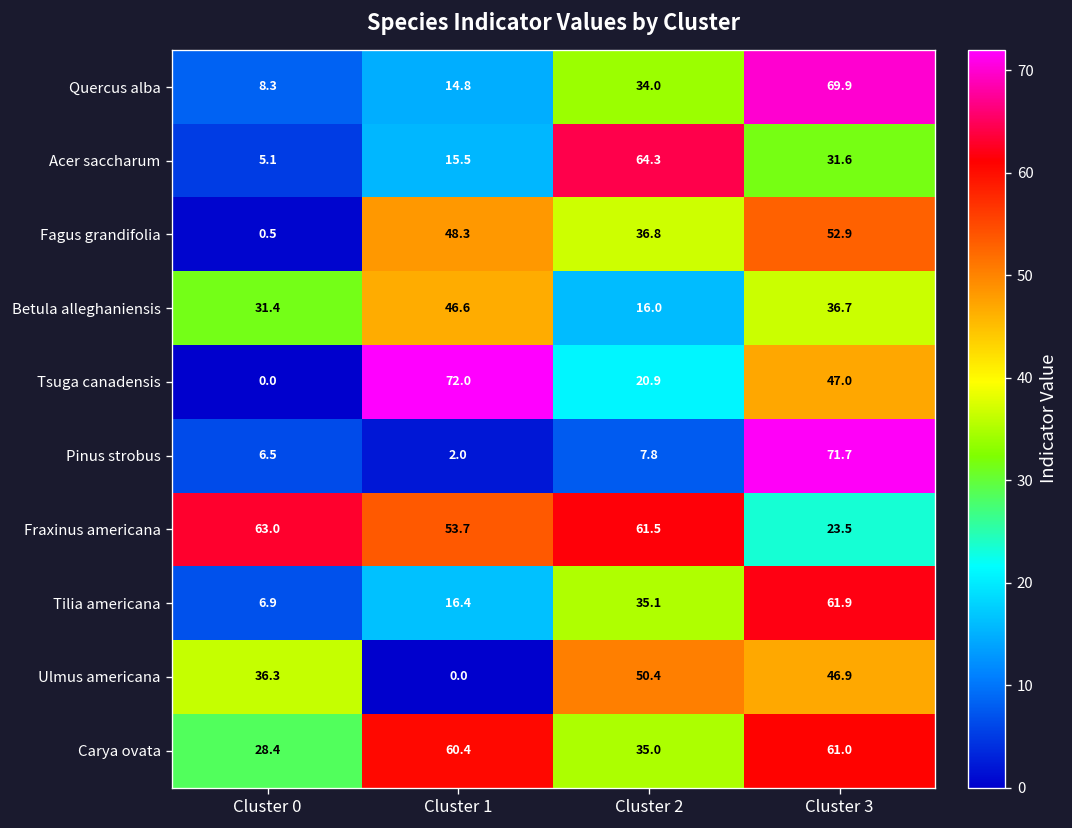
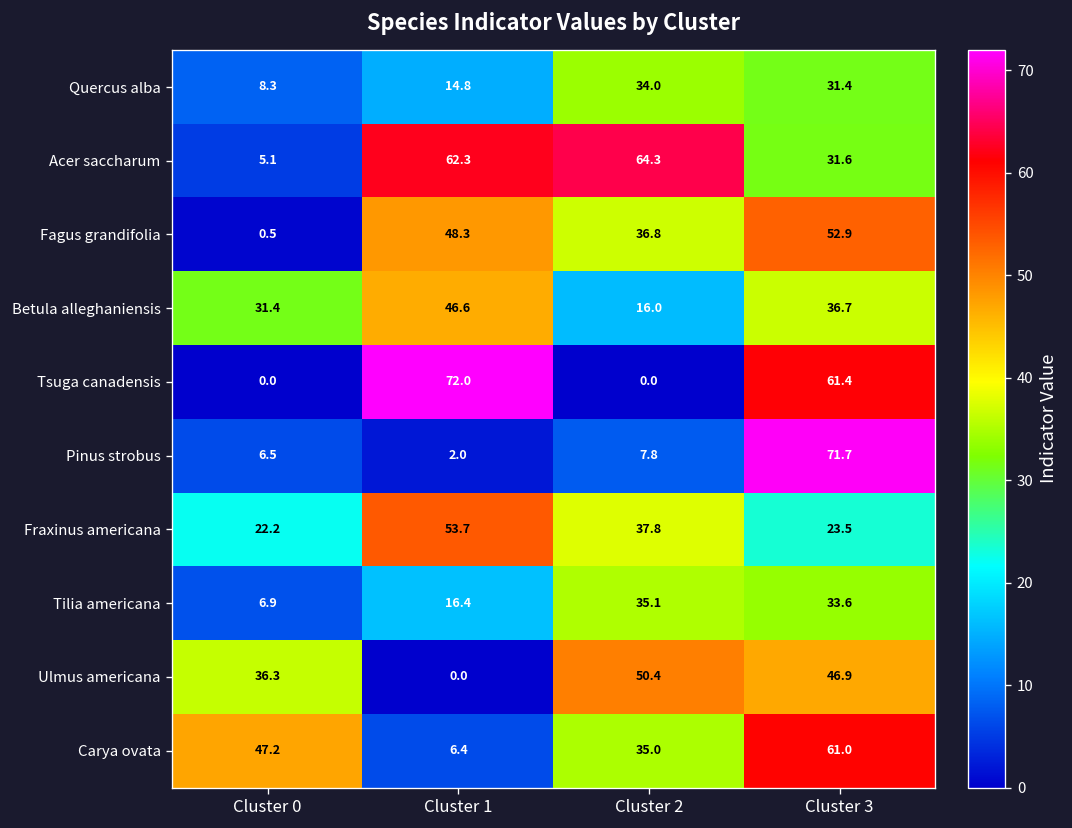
  {
    "Quercus alba": {
      "Cluster 0": 8.3,
      "Cluster 1": 14.8,
      "Cluster 2": 34.0,
-     "Cluster 3": 69.9
+     "Cluster 3": 31.4
    },
    "Acer saccharum": {
      "Cluster 0": 5.1,
-     "Cluster 1": 15.5,
+     "Cluster 1": 62.3,
      "Cluster 2": 64.3,
      "Cluster 3": 31.6
    },
    "Fagus grandifolia": {
      "Cluster 0": 0.5,
      "Cluster 1": 48.3,
      "Cluster 2": 36.8,
      "Cluster 3": 52.9
    },
    "Betula alleghaniensis": {
      "Cluster 0": 31.4,
      "Cluster 1": 46.6,
      "Cluster 2": 16.0,
      "Cluster 3": 36.7
    },
    "Tsuga canadensis": {
      "Cluster 0": 0.0,
      "Cluster 1": 72.0,
-     "Cluster 2": 20.9,
-     "Cluster 3": 47.0
+     "Cluster 2": 0.0,
+     "Cluster 3": 61.4
    },
    "Pinus strobus": {
      "Cluster 0": 6.5,
      "Cluster 1": 2.0,
      "Cluster 2": 7.8,
      "Cluster 3": 71.7
    },
    "Fraxinus americana": {
-     "Cluster 0": 63.0,
+     "Cluster 0": 22.2,
      "Cluster 1": 53.7,
-     "Cluster 2": 61.5,
+     "Cluster 2": 37.8,
      "Cluster 3": 23.5
    },
    "Tilia americana": {
      "Cluster 0": 6.9,
      "Cluster 1": 16.4,
      "Cluster 2": 35.1,
-     "Cluster 3": 61.9
+     "Cluster 3": 33.6
    },
    "Ulmus americana": {
      "Cluster 0": 36.3,
      "Cluster 1": 0.0,
      "Cluster 2": 50.4,
      "Cluster 3": 46.9
    },
    "Carya ovata": {
-     "Cluster 0": 28.4,
-     "Cluster 1": 60.4,
+     "Cluster 0": 47.2,
+     "Cluster 1": 6.4,
      "Cluster 2": 35.0,
      "Cluster 3": 61.0
    }
  }
